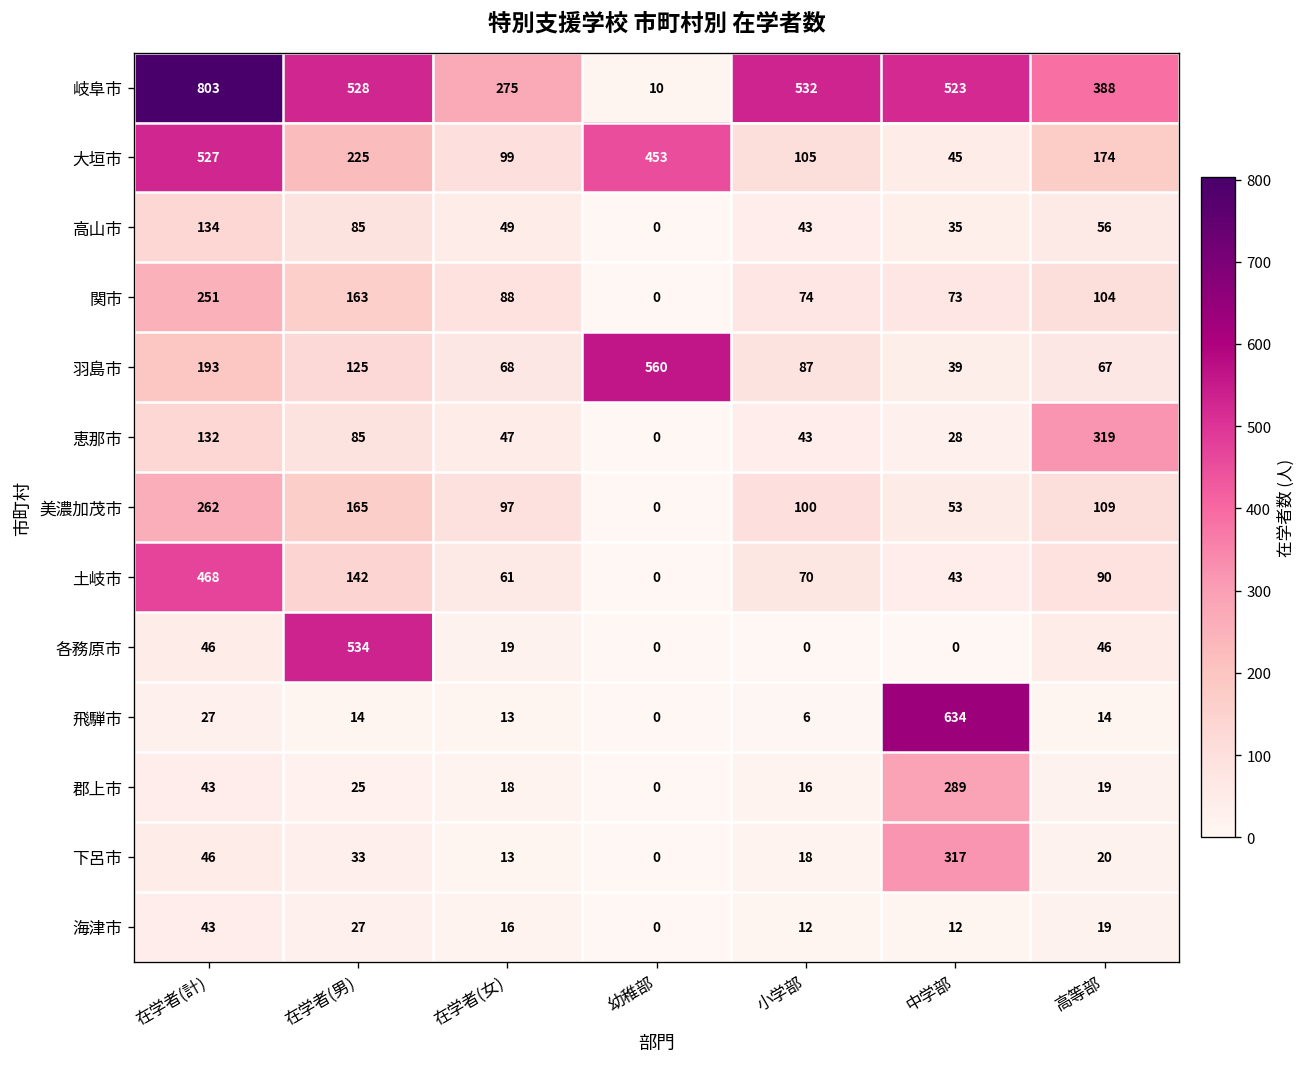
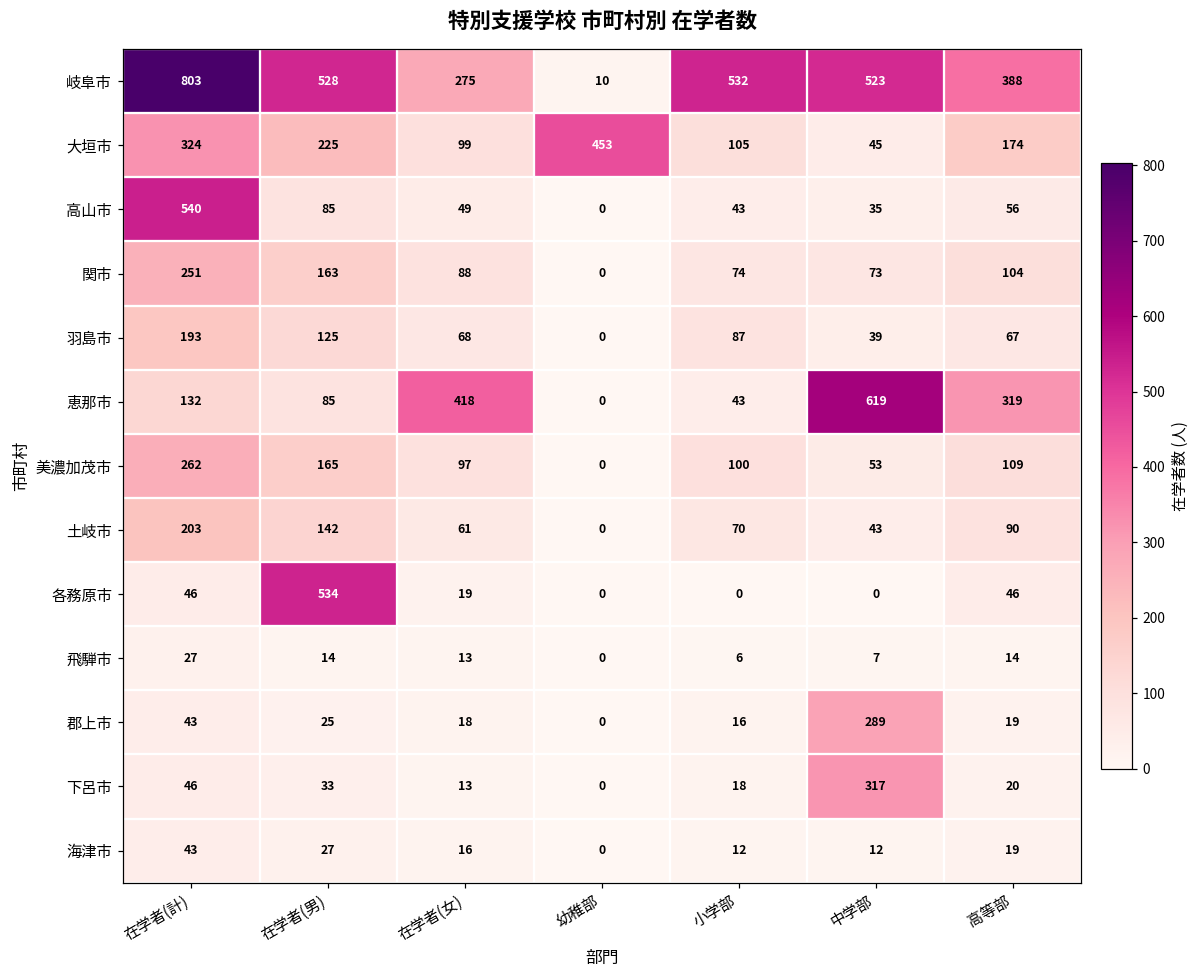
  {
    "岐阜市": {
      "在学者(計)": 803,
      "在学者(男)": 528,
      "在学者(女)": 275,
      "幼稚部": 10,
      "小学部": 532,
      "中学部": 523,
      "高等部": 388
    },
    "大垣市": {
-     "在学者(計)": 527,
+     "在学者(計)": 324,
      "在学者(男)": 225,
      "在学者(女)": 99,
      "幼稚部": 453,
      "小学部": 105,
      "中学部": 45,
      "高等部": 174
    },
    "高山市": {
-     "在学者(計)": 134,
+     "在学者(計)": 540,
      "在学者(男)": 85,
      "在学者(女)": 49,
      "幼稚部": 0,
      "小学部": 43,
      "中学部": 35,
      "高等部": 56
    },
    "関市": {
      "在学者(計)": 251,
      "在学者(男)": 163,
      "在学者(女)": 88,
      "幼稚部": 0,
      "小学部": 74,
      "中学部": 73,
      "高等部": 104
    },
    "羽島市": {
      "在学者(計)": 193,
      "在学者(男)": 125,
      "在学者(女)": 68,
-     "幼稚部": 560,
+     "幼稚部": 0,
      "小学部": 87,
      "中学部": 39,
      "高等部": 67
    },
    "恵那市": {
      "在学者(計)": 132,
      "在学者(男)": 85,
-     "在学者(女)": 47,
+     "在学者(女)": 418,
      "幼稚部": 0,
      "小学部": 43,
-     "中学部": 28,
+     "中学部": 619,
      "高等部": 319
    },
    "美濃加茂市": {
      "在学者(計)": 262,
      "在学者(男)": 165,
      "在学者(女)": 97,
      "幼稚部": 0,
      "小学部": 100,
      "中学部": 53,
      "高等部": 109
    },
    "土岐市": {
-     "在学者(計)": 468,
+     "在学者(計)": 203,
      "在学者(男)": 142,
      "在学者(女)": 61,
      "幼稚部": 0,
      "小学部": 70,
      "中学部": 43,
      "高等部": 90
    },
    "各務原市": {
      "在学者(計)": 46,
      "在学者(男)": 534,
      "在学者(女)": 19,
      "幼稚部": 0,
      "小学部": 0,
      "中学部": 0,
      "高等部": 46
    },
    "飛騨市": {
      "在学者(計)": 27,
      "在学者(男)": 14,
      "在学者(女)": 13,
      "幼稚部": 0,
      "小学部": 6,
-     "中学部": 634,
+     "中学部": 7,
      "高等部": 14
    },
    "郡上市": {
      "在学者(計)": 43,
      "在学者(男)": 25,
      "在学者(女)": 18,
      "幼稚部": 0,
      "小学部": 16,
      "中学部": 289,
      "高等部": 19
    },
    "下呂市": {
      "在学者(計)": 46,
      "在学者(男)": 33,
      "在学者(女)": 13,
      "幼稚部": 0,
      "小学部": 18,
      "中学部": 317,
      "高等部": 20
    },
    "海津市": {
      "在学者(計)": 43,
      "在学者(男)": 27,
      "在学者(女)": 16,
      "幼稚部": 0,
      "小学部": 12,
      "中学部": 12,
      "高等部": 19
    }
  }
